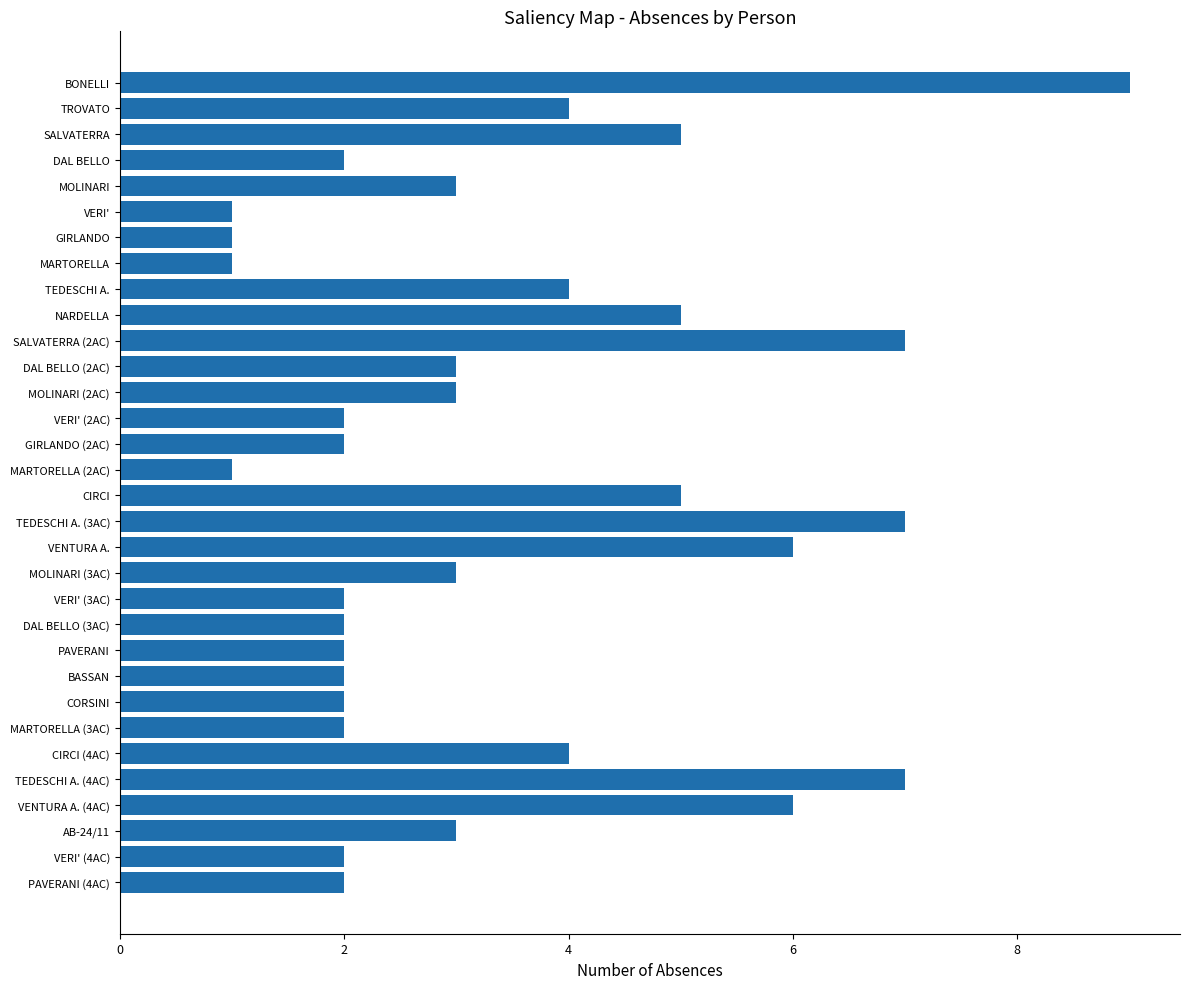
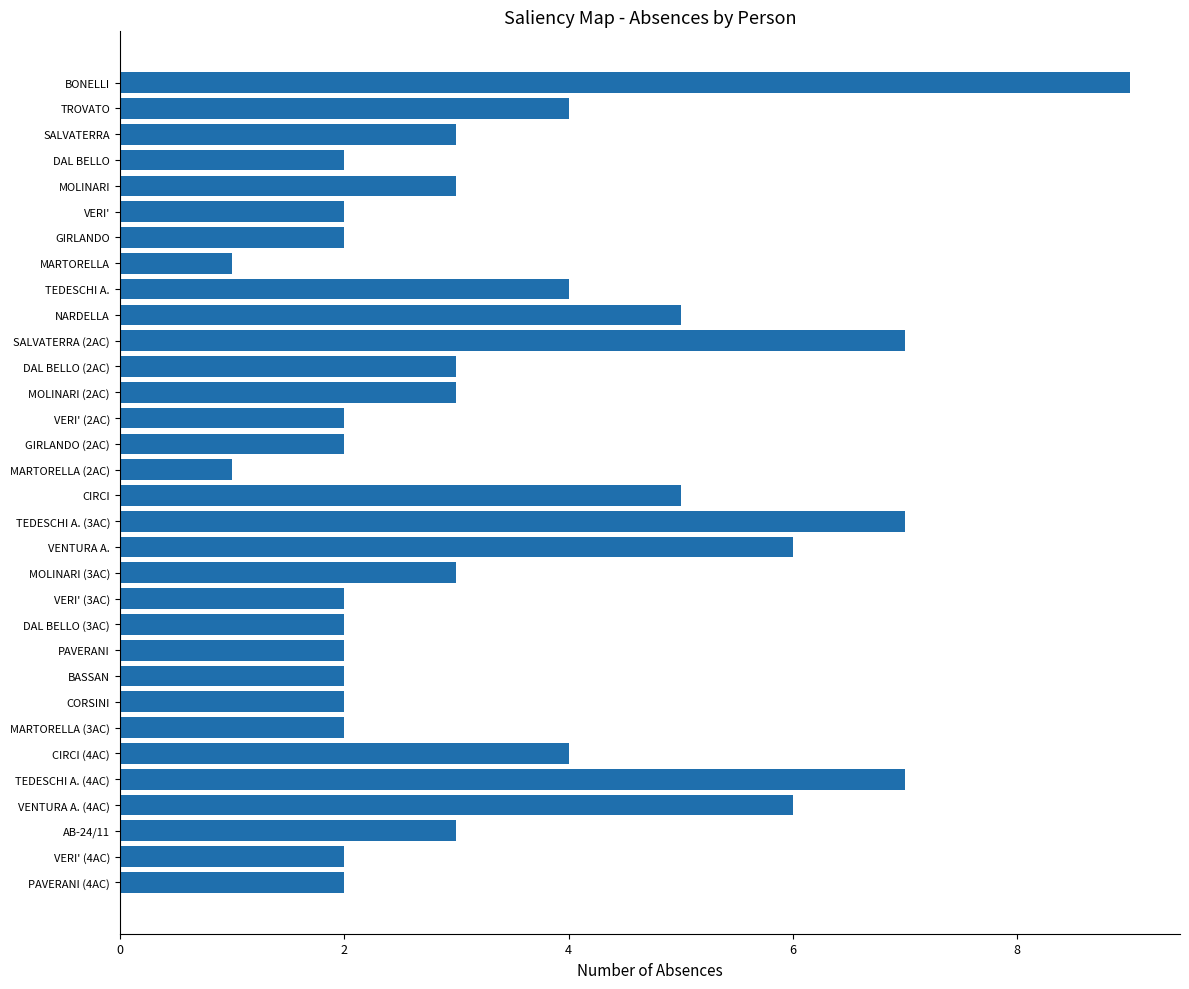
  {
    "BONELLI": 9,
    "TROVATO": 4,
-   "SALVATERRA": 5,
+   "SALVATERRA": 3,
    "DAL BELLO": 2,
    "MOLINARI": 3,
-   "VERI'": 1,
-   "GIRLANDO": 1,
+   "VERI'": 2,
+   "GIRLANDO": 2,
    "MARTORELLA": 1,
    "TEDESCHI A.": 4,
    "NARDELLA": 5,
    "SALVATERRA (2AC)": 7,
    "DAL BELLO (2AC)": 3,
    "MOLINARI (2AC)": 3,
    "VERI' (2AC)": 2,
    "GIRLANDO (2AC)": 2,
    "MARTORELLA (2AC)": 1,
    "CIRCI": 5,
    "TEDESCHI A. (3AC)": 7,
    "VENTURA A.": 6,
    "MOLINARI (3AC)": 3,
    "VERI' (3AC)": 2,
    "DAL BELLO (3AC)": 2,
    "PAVERANI": 2,
    "BASSAN": 2,
    "CORSINI": 2,
    "MARTORELLA (3AC)": 2,
    "CIRCI (4AC)": 4,
    "TEDESCHI A. (4AC)": 7,
    "VENTURA A. (4AC)": 6,
    "AB-24/11": 3,
    "VERI' (4AC)": 2,
    "PAVERANI (4AC)": 2
  }
